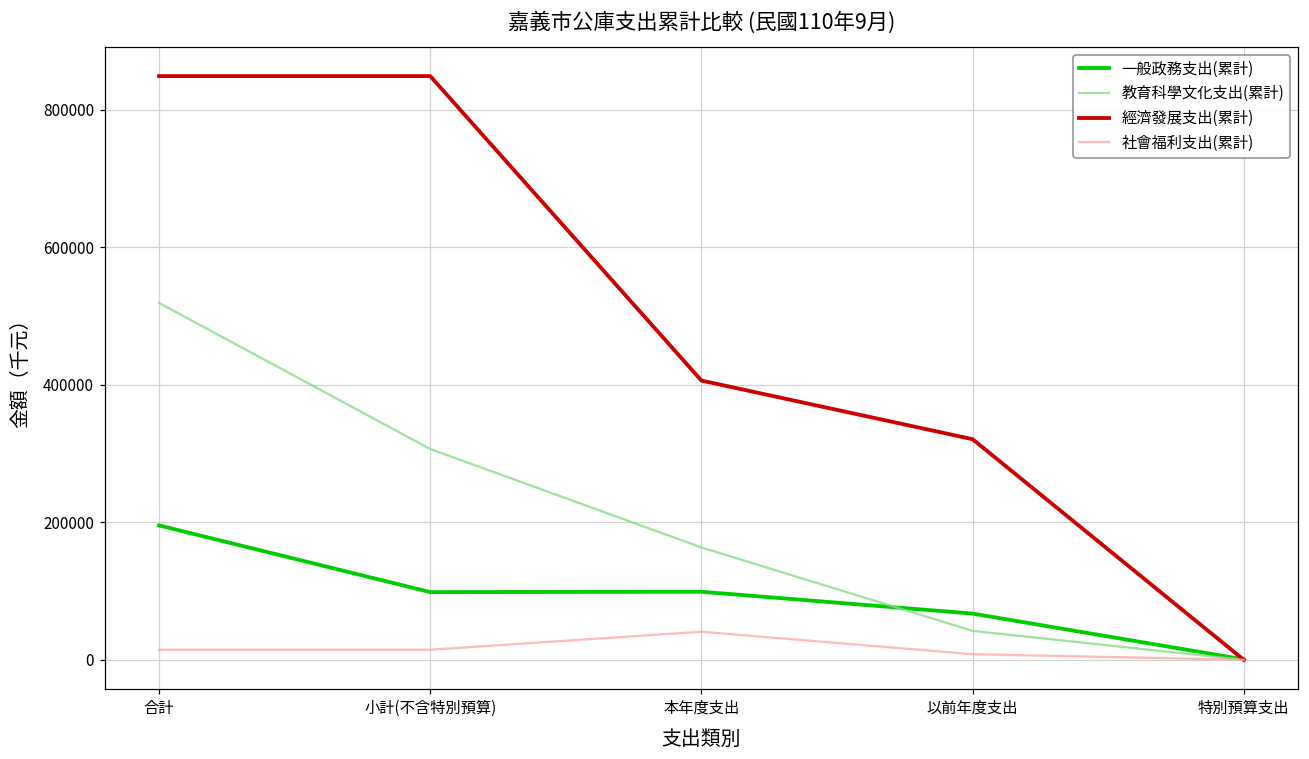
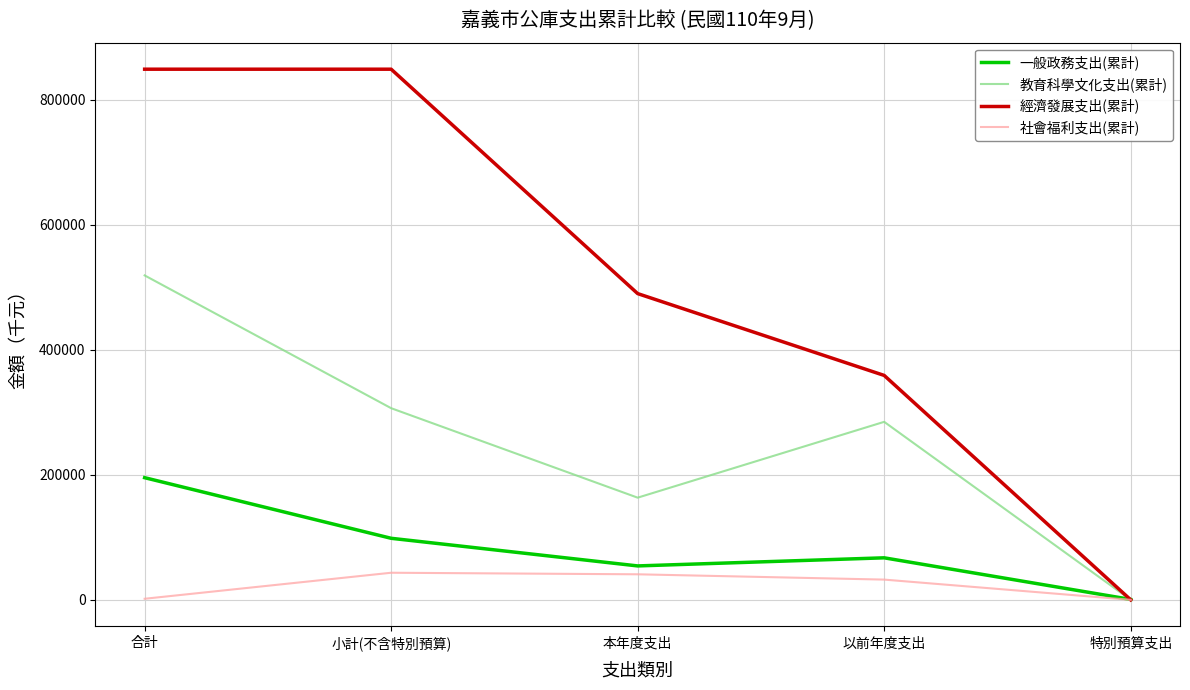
  {
    "一般政務支出(累計)": {
      "合計": 200000,
      "小計(不含特別預算)": 100000,
-     "本年度支出": 100000,
+     "本年度支出": 50000,
      "以前年度支出": 70000
    },
    "教育科學文化支出(累計)": {
      "合計": 520000,
      "小計(不含特別預算)": 310000,
      "本年度支出": 160000,
-     "以前年度支出": 40000
+     "以前年度支出": 280000
    },
    "經濟發展支出(累計)": {
      "合計": 850000,
      "小計(不含特別預算)": 850000,
-     "本年度支出": 410000,
-     "以前年度支出": 320000
+     "本年度支出": 490000,
+     "以前年度支出": 360000
    },
    "社會福利支出(累計)": {
-     "合計": 10000,
-     "小計(不含特別預算)": 10000,
+     "合計": 0,
+     "小計(不含特別預算)": 40000,
      "本年度支出": 40000,
-     "以前年度支出": 10000
+     "以前年度支出": 30000
    }
  }
